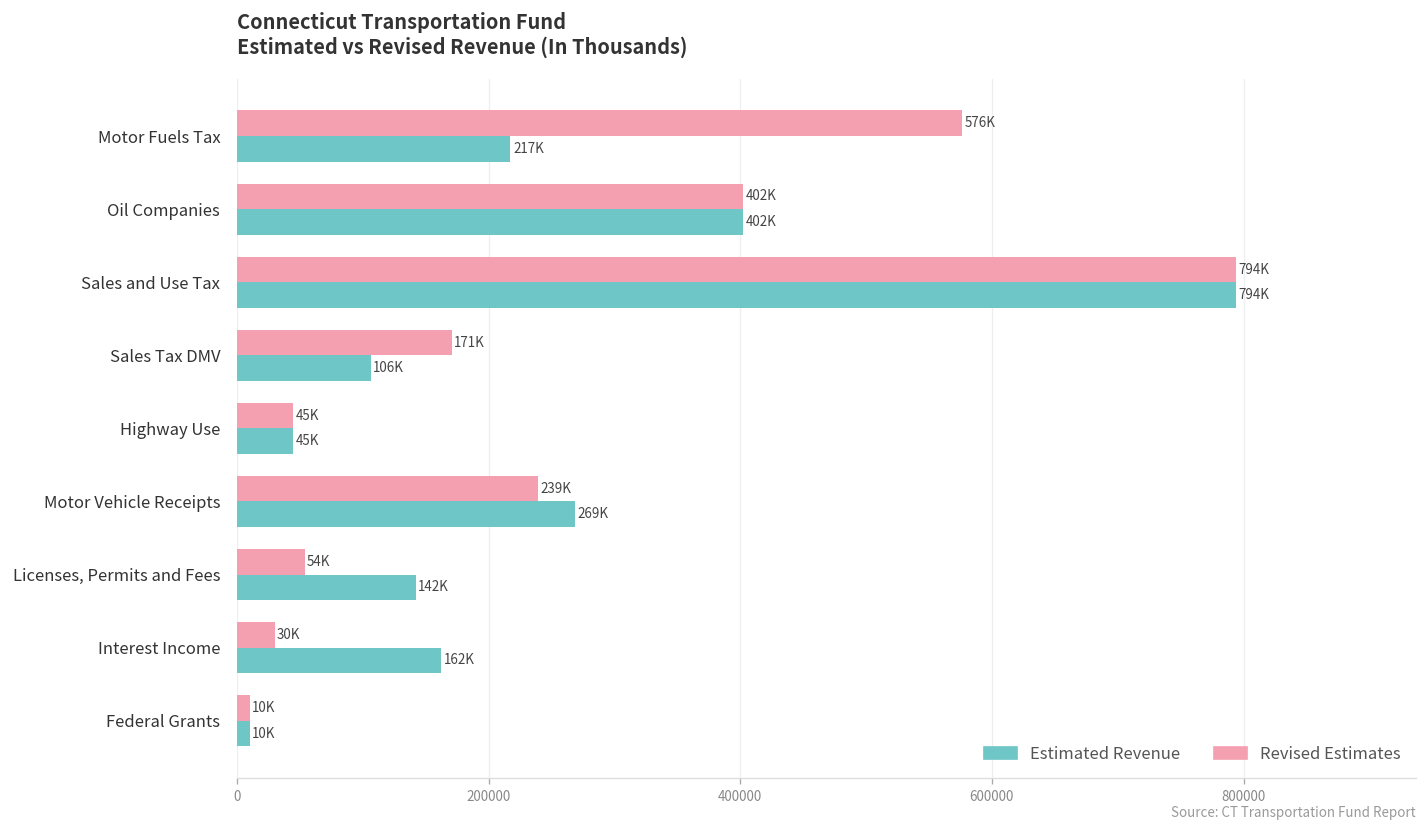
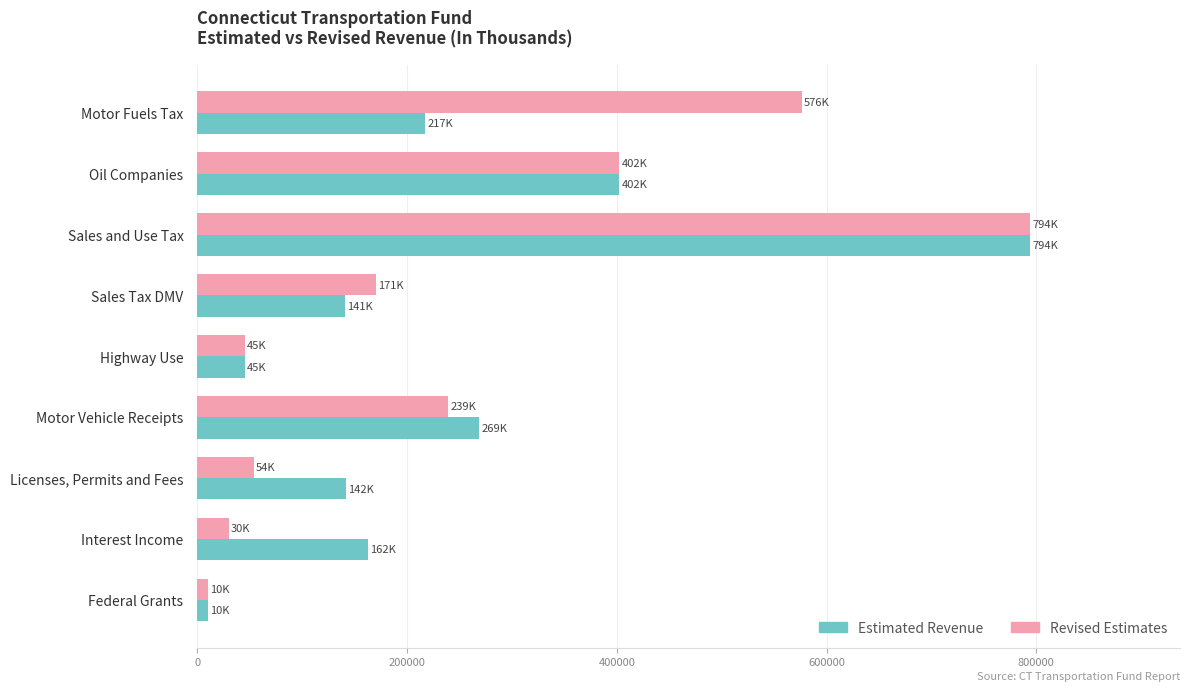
  {
    "Estimated Revenue": {
      "Motor Fuels Tax": "217K",
      "Oil Companies": "402K",
      "Sales and Use Tax": "794K",
-     "Sales Tax DMV": "106K",
+     "Sales Tax DMV": "141K",
      "Highway Use": "45K",
      "Motor Vehicle Receipts": "269K",
      "Licenses, Permits and Fees": "142K",
      "Interest Income": "162K",
      "Federal Grants": "10K"
    },
    "Revised Estimates": {
      "Motor Fuels Tax": "576K",
      "Oil Companies": "402K",
      "Sales and Use Tax": "794K",
      "Sales Tax DMV": "171K",
      "Highway Use": "45K",
      "Motor Vehicle Receipts": "239K",
      "Licenses, Permits and Fees": "54K",
      "Interest Income": "30K",
      "Federal Grants": "10K"
    }
  }
